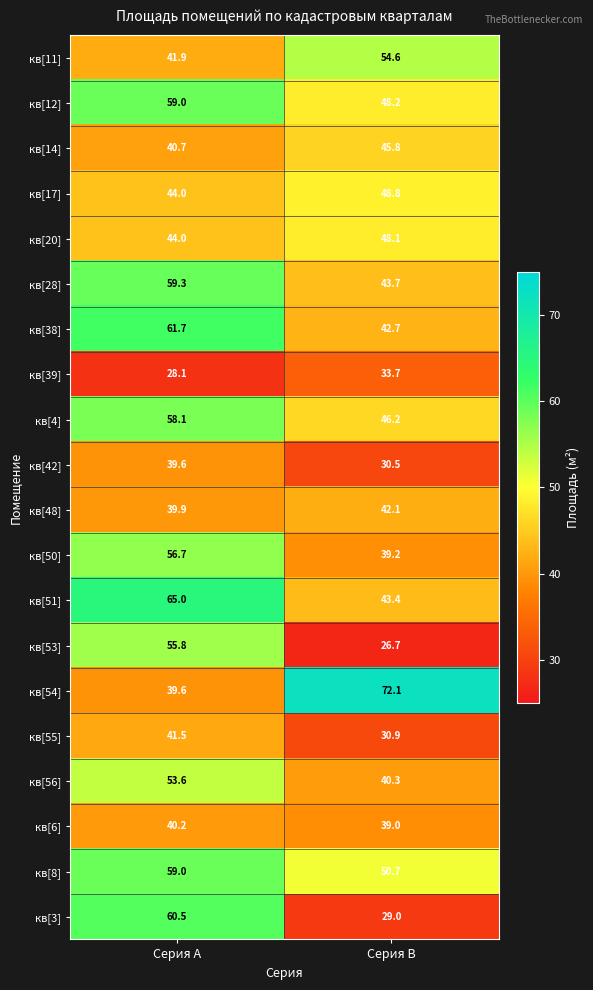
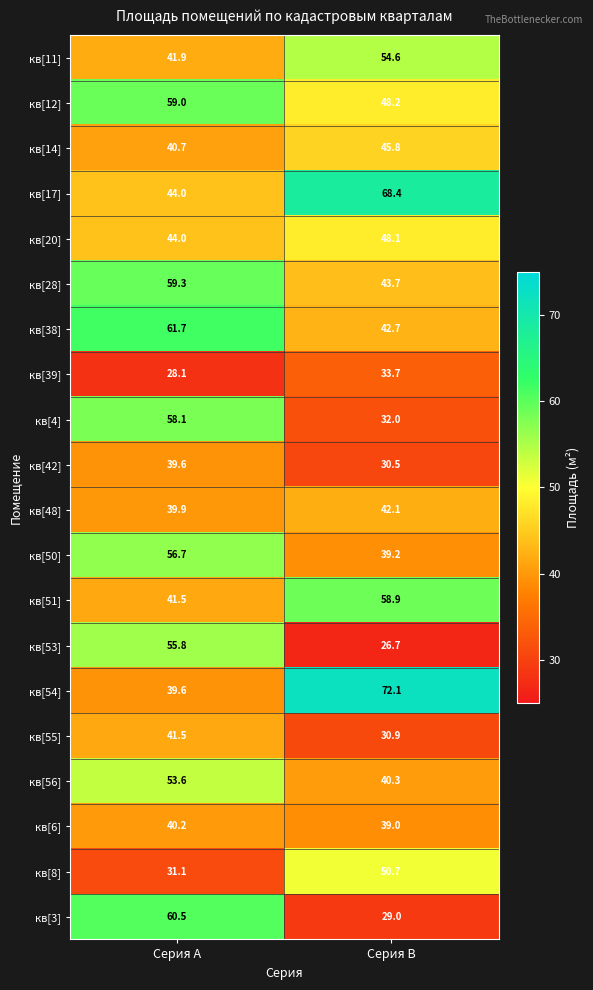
  {
    "кв[11]": {
      "Серия A": 41.9,
      "Серия B": 54.6
    },
    "кв[12]": {
      "Серия A": 59.0,
      "Серия B": 48.2
    },
    "кв[14]": {
      "Серия A": 40.7,
      "Серия B": 45.8
    },
    "кв[17]": {
      "Серия A": 44.0,
-     "Серия B": 48.8
+     "Серия B": 68.4
    },
    "кв[20]": {
      "Серия A": 44.0,
      "Серия B": 48.1
    },
    "кв[28]": {
      "Серия A": 59.3,
      "Серия B": 43.7
    },
    "кв[38]": {
      "Серия A": 61.7,
      "Серия B": 42.7
    },
    "кв[39]": {
      "Серия A": 28.1,
      "Серия B": 33.7
    },
    "кв[4]": {
      "Серия A": 58.1,
-     "Серия B": 46.2
+     "Серия B": 32.0
    },
    "кв[42]": {
      "Серия A": 39.6,
      "Серия B": 30.5
    },
    "кв[48]": {
      "Серия A": 39.9,
      "Серия B": 42.1
    },
    "кв[50]": {
      "Серия A": 56.7,
      "Серия B": 39.2
    },
    "кв[51]": {
-     "Серия A": 65.0,
-     "Серия B": 43.4
+     "Серия A": 41.5,
+     "Серия B": 58.9
    },
    "кв[53]": {
      "Серия A": 55.8,
      "Серия B": 26.7
    },
    "кв[54]": {
      "Серия A": 39.6,
      "Серия B": 72.1
    },
    "кв[55]": {
      "Серия A": 41.5,
      "Серия B": 30.9
    },
    "кв[56]": {
      "Серия A": 53.6,
      "Серия B": 40.3
    },
    "кв[6]": {
      "Серия A": 40.2,
      "Серия B": 39.0
    },
    "кв[8]": {
-     "Серия A": 59.0,
+     "Серия A": 31.1,
      "Серия B": 50.7
    },
    "кв[3]": {
      "Серия A": 60.5,
      "Серия B": 29.0
    }
  }
